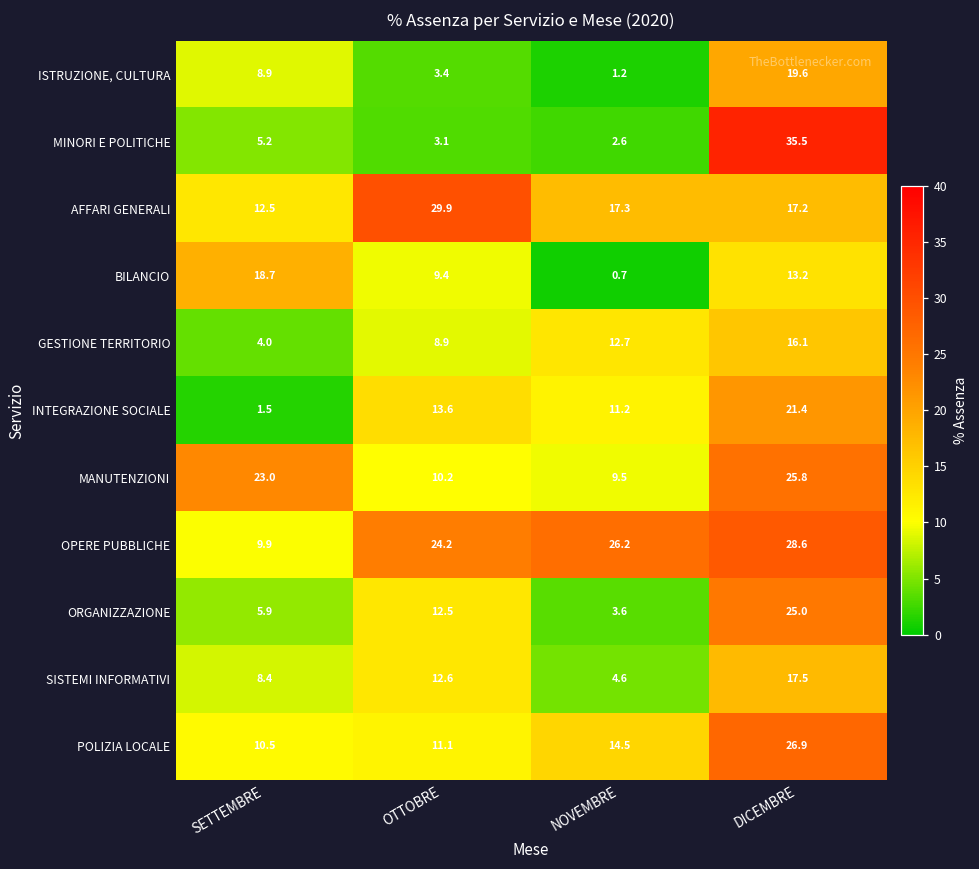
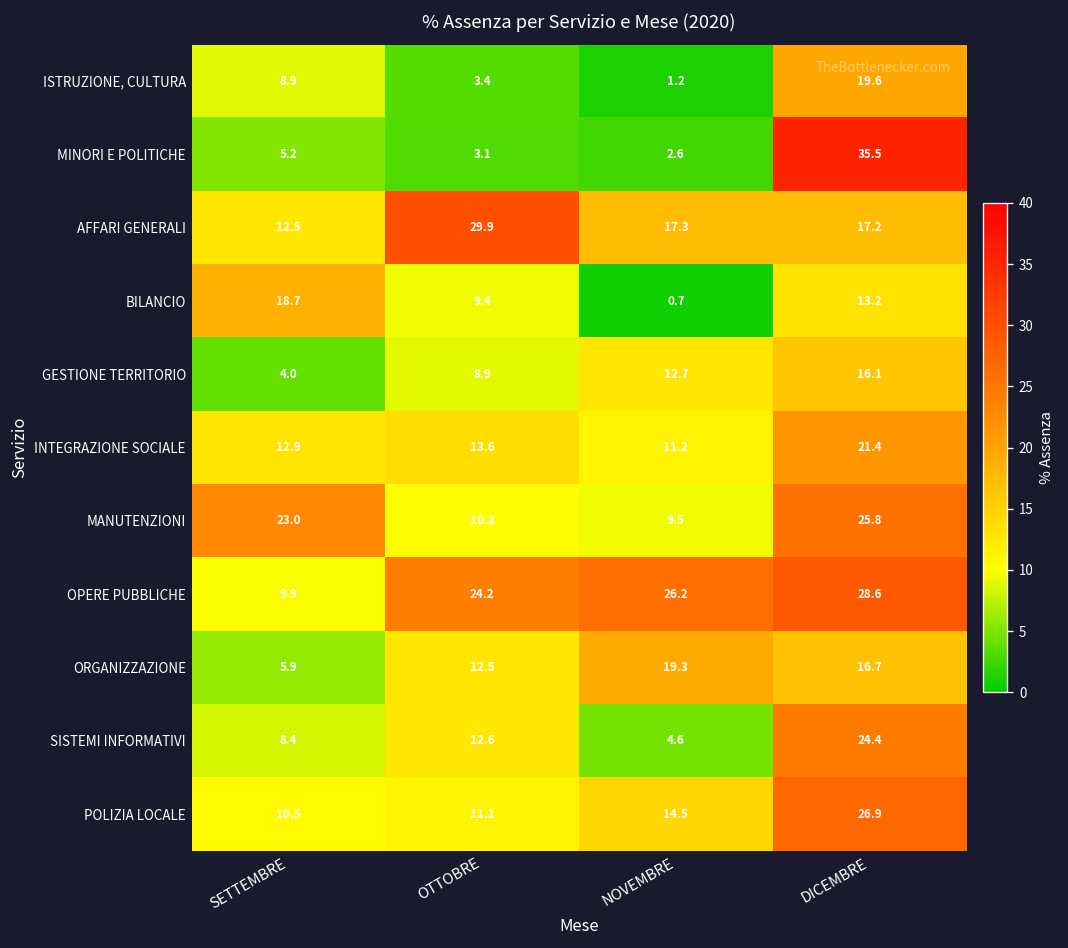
  {
    "ISTRUZIONE, CULTURA": {
      "SETTEMBRE": 8.9,
      "OTTOBRE": 3.4,
      "NOVEMBRE": 1.2
    },
    "MINORI E POLITICHE": {
      "SETTEMBRE": 5.2,
      "OTTOBRE": 3.1,
      "NOVEMBRE": 2.6,
      "DICEMBRE": 35.5
    },
    "AFFARI GENERALI": {
      "SETTEMBRE": 12.5,
      "OTTOBRE": 29.9,
      "NOVEMBRE": 17.3,
      "DICEMBRE": 17.2
    },
    "BILANCIO": {
      "SETTEMBRE": 18.7,
      "OTTOBRE": 9.4,
      "NOVEMBRE": 0.7,
      "DICEMBRE": 13.2
    },
    "GESTIONE TERRITORIO": {
      "SETTEMBRE": 4.0,
      "OTTOBRE": 8.9,
      "NOVEMBRE": 12.7,
      "DICEMBRE": 16.1
    },
    "INTEGRAZIONE SOCIALE": {
-     "SETTEMBRE": 1.5,
+     "SETTEMBRE": 12.9,
      "OTTOBRE": 13.6,
      "NOVEMBRE": 11.2,
      "DICEMBRE": 21.4
    },
    "MANUTENZIONI": {
      "SETTEMBRE": 23.0,
      "OTTOBRE": 10.2,
      "NOVEMBRE": 9.5,
      "DICEMBRE": 25.8
    },
    "OPERE PUBBLICHE": {
      "SETTEMBRE": 9.9,
      "OTTOBRE": 24.2,
      "NOVEMBRE": 26.2,
      "DICEMBRE": 28.6
    },
    "ORGANIZZAZIONE": {
      "SETTEMBRE": 5.9,
      "OTTOBRE": 12.5,
-     "NOVEMBRE": 3.6,
-     "DICEMBRE": 25.0
+     "NOVEMBRE": 19.3,
+     "DICEMBRE": 16.7
    },
    "SISTEMI INFORMATIVI": {
      "SETTEMBRE": 8.4,
      "OTTOBRE": 12.6,
      "NOVEMBRE": 4.6,
-     "DICEMBRE": 17.5
+     "DICEMBRE": 24.4
    },
    "POLIZIA LOCALE": {
      "SETTEMBRE": 10.5,
      "OTTOBRE": 11.1,
      "NOVEMBRE": 14.5,
      "DICEMBRE": 26.9
    }
  }
